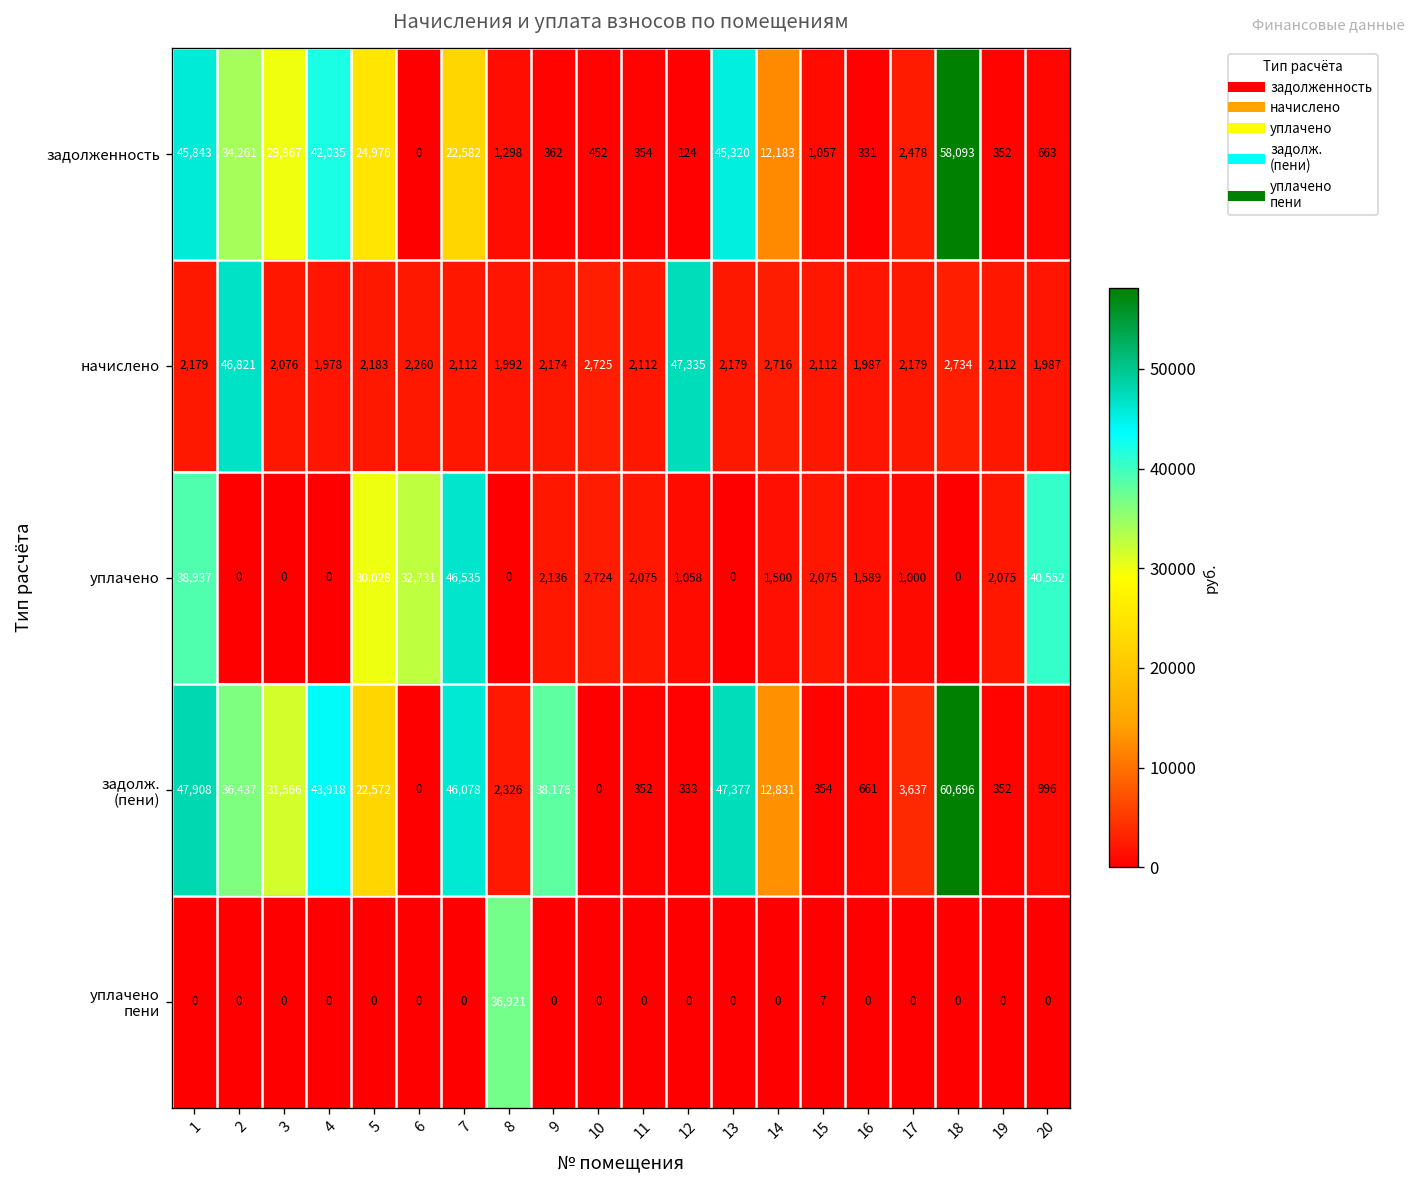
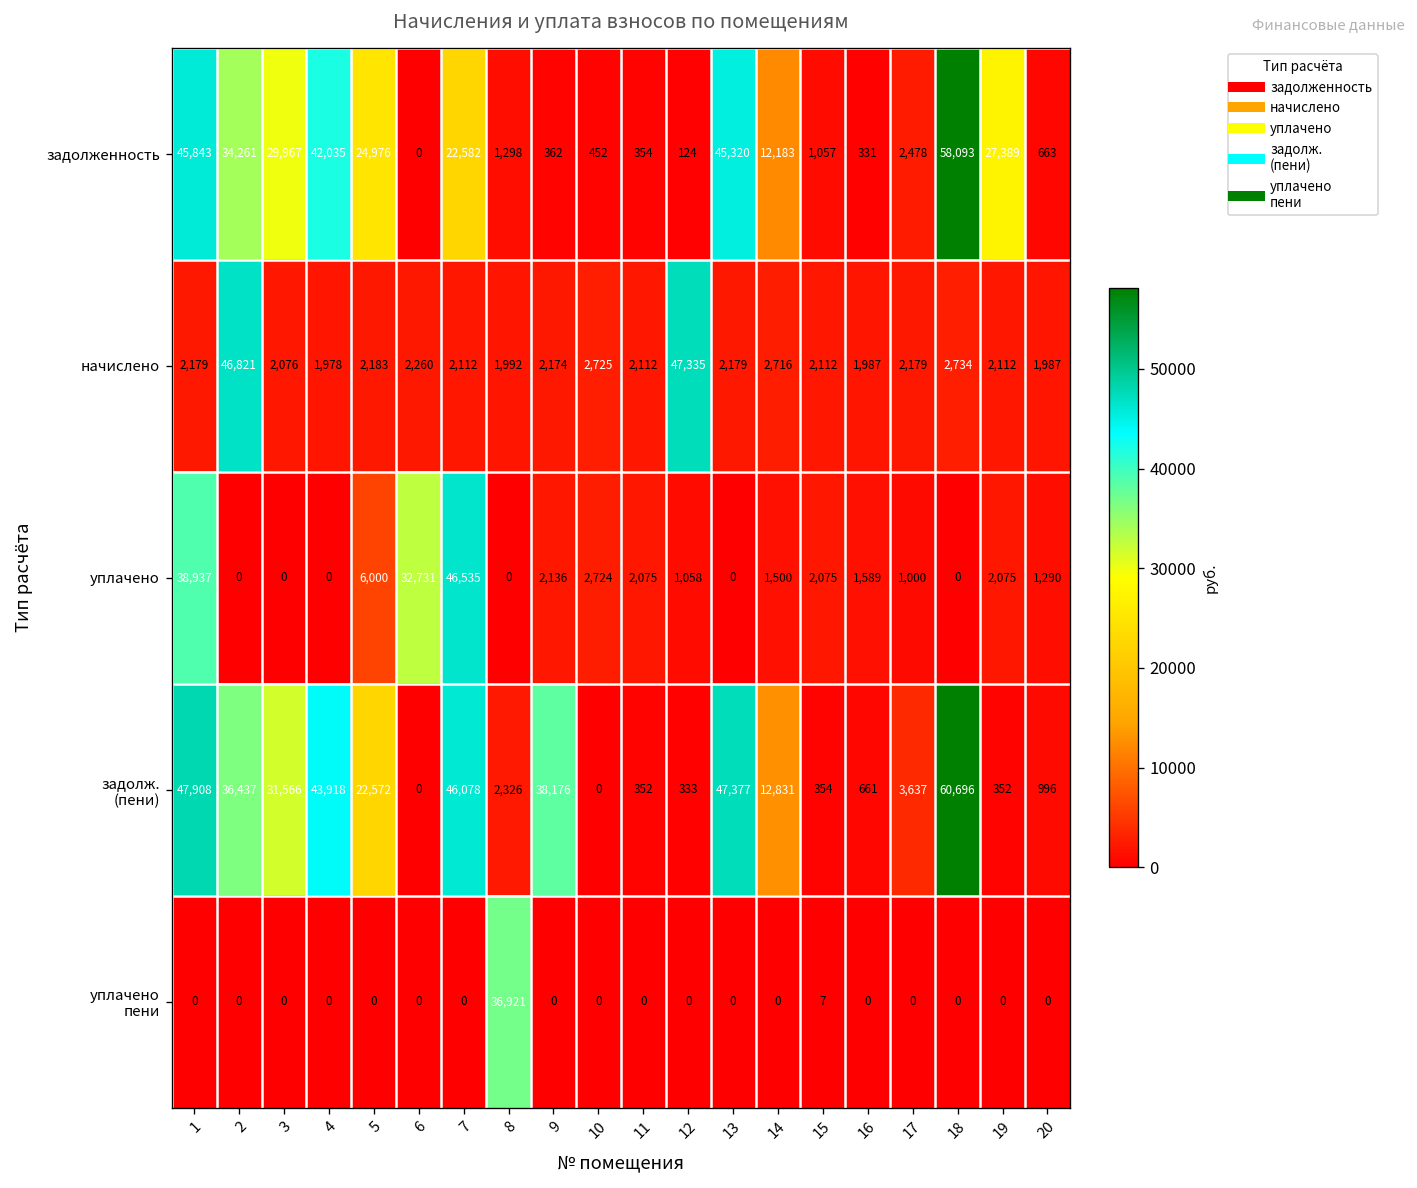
  {
    "задолженность": {
      "1": "45,843",
      "2": "34,261",
      "3": "29,967",
      "4": "42,035",
      "5": "24,976",
      "6": "0",
      "7": "22,582",
      "8": "1,298",
      "9": "362",
      "10": "452",
      "11": "354",
      "12": "124",
      "13": "45,320",
      "14": "12,183",
      "15": "1,057",
      "16": "331",
      "17": "2,478",
      "18": "58,093",
-     "19": "352",
+     "19": "27,389",
      "20": "663"
    },
    "начислено": {
      "1": "2,179",
      "2": "46,821",
      "3": "2,076",
      "4": "1,978",
      "5": "2,183",
      "6": "2,260",
      "7": "2,112",
      "8": "1,992",
      "9": "2,174",
      "10": "2,725",
      "11": "2,112",
      "12": "47,335",
      "13": "2,179",
      "14": "2,716",
      "15": "2,112",
      "16": "1,987",
      "17": "2,179",
      "18": "2,734",
      "19": "2,112",
      "20": "1,987"
    },
    "уплачено": {
      "1": "38,937",
      "2": "0",
      "3": "0",
      "4": "0",
-     "5": "30,028",
+     "5": "6,000",
      "6": "32,731",
      "7": "46,535",
      "8": "0",
      "9": "2,136",
      "10": "2,724",
      "11": "2,075",
      "12": "1,058",
      "13": "0",
      "14": "1,500",
      "15": "2,075",
      "16": "1,589",
      "17": "1,000",
      "18": "0",
      "19": "2,075",
-     "20": "40,552"
+     "20": "1,290"
    },
    "задолж. (пени)": {
      "1": "47,908",
      "2": "36,437",
      "3": "31,566",
      "4": "43,918",
      "5": "22,572",
      "6": "0",
      "7": "46,078",
      "8": "2,326",
      "9": "38,176",
      "10": "0",
      "11": "352",
      "12": "333",
      "13": "47,377",
      "14": "12,831",
      "15": "354",
      "16": "661",
      "17": "3,637",
      "18": "60,696",
      "19": "352",
      "20": "996"
    },
    "уплачено пени": {
      "1": "0",
      "2": "0",
      "3": "0",
      "4": "0",
      "5": "0",
      "6": "0",
      "7": "0",
      "8": "36,921",
      "9": "0",
      "10": "0",
      "11": "0",
      "12": "0",
      "13": "0",
      "14": "0",
      "15": "7",
      "16": "0",
      "17": "0",
      "18": "0",
      "19": "0",
      "20": "0"
    }
  }
